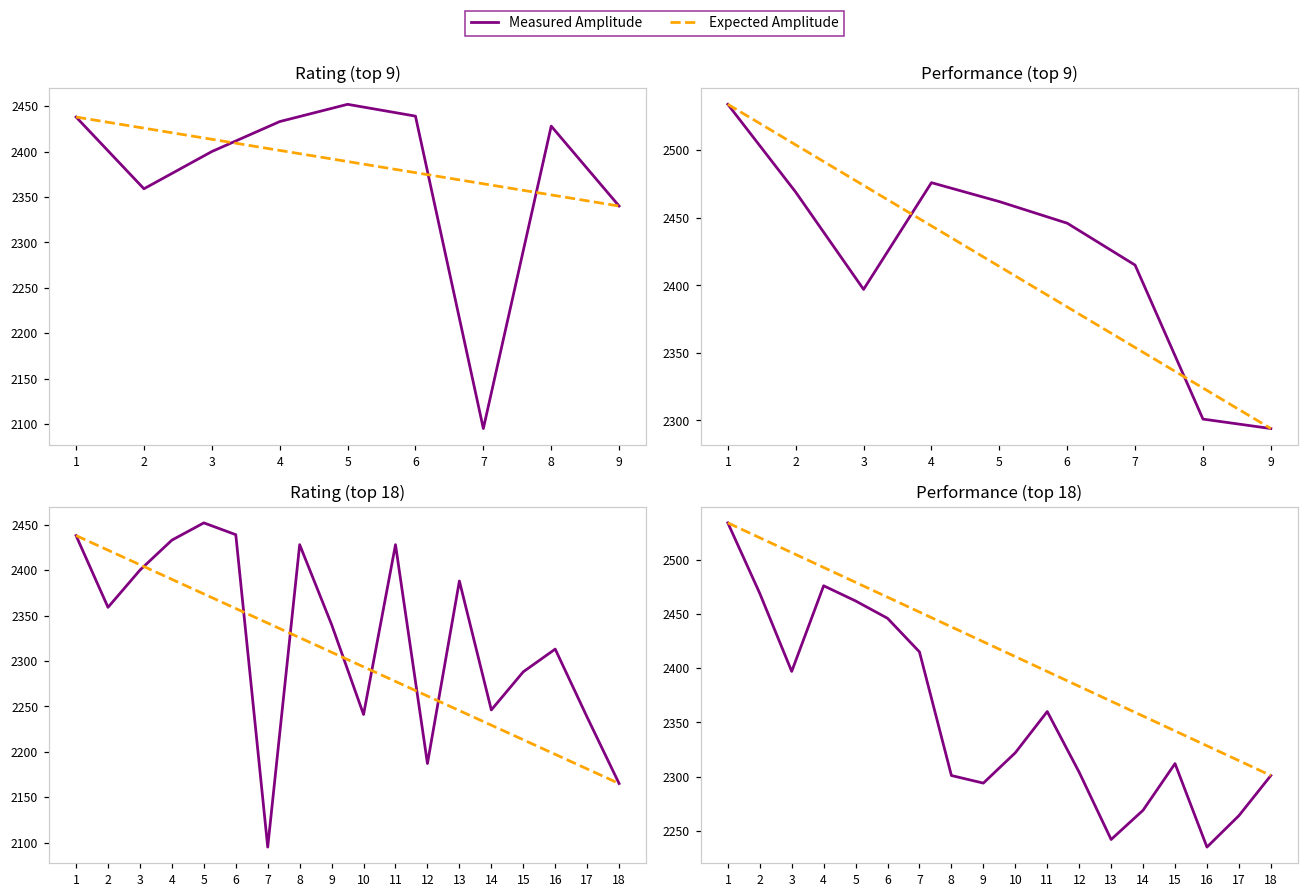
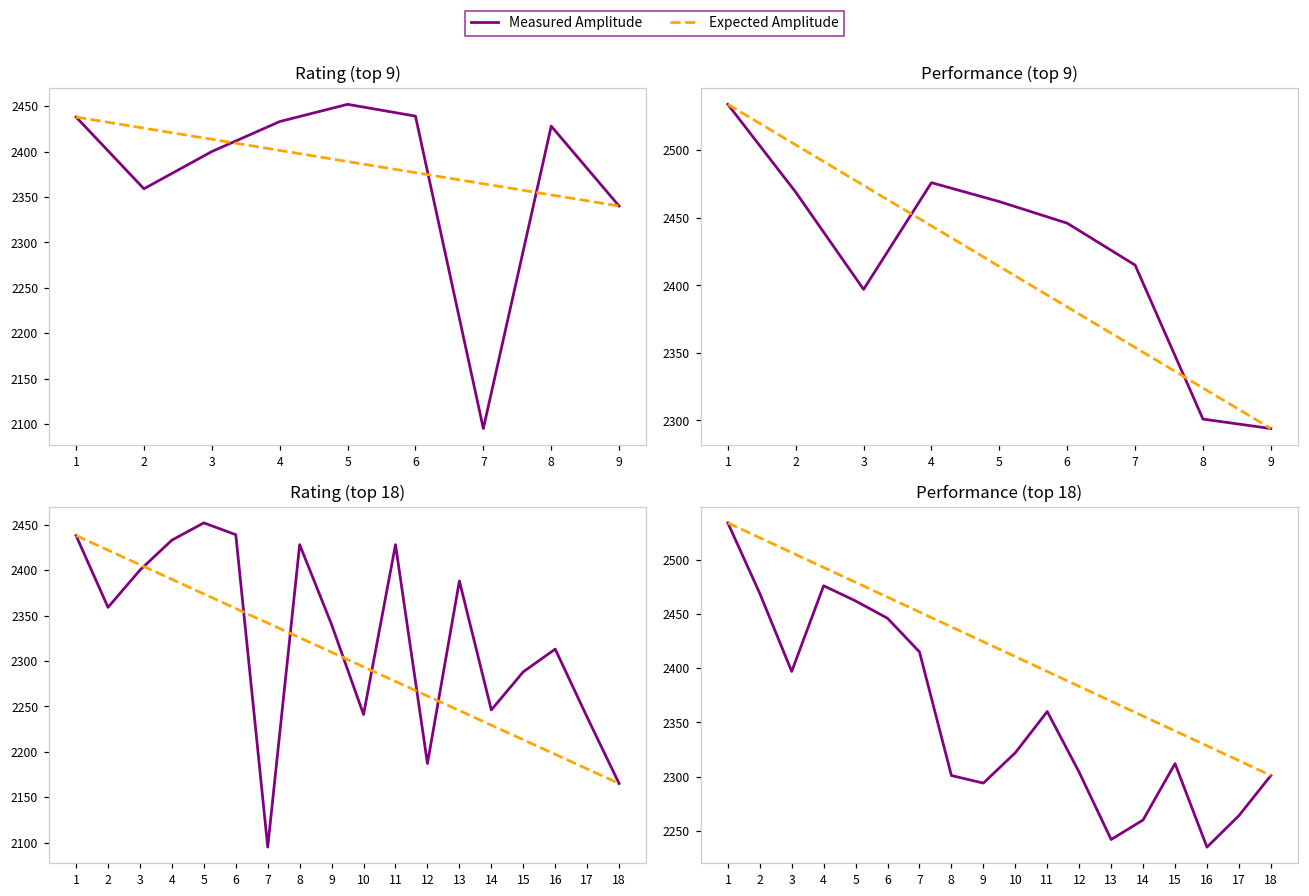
  {
    "Rating (top 9)": {
      "Measured Amplitude": {
        "2": 2360,
        "3": 2400,
        "4": 2430,
        "5": 2450,
        "6": 2440,
        "7": 2100,
        "8": 2430
      },
      "Expected Amplitude": {
        "2": 2430,
        "3": 2410,
        "4": 2400,
        "5": 2390,
        "6": 2380,
        "7": 2360,
        "8": 2350
      }
    },
    "Performance (top 9)": {
      "Measured Amplitude": {
        "2": 2469,
        "3": 2397,
        "4": 2476,
        "5": 2462,
        "6": 2446,
        "7": 2415,
        "8": 2301
      },
      "Expected Amplitude": {
        "2": 2504,
        "3": 2474,
        "4": 2444,
        "5": 2414,
        "6": 2384,
        "7": 2354,
        "8": 2324
      }
    },
    "Rating (top 18)": {
      "Measured Amplitude": {
        "2": 2360,
        "3": 2400,
        "4": 2430,
        "5": 2450,
        "6": 2440,
        "7": 2100,
        "8": 2430,
        "9": 2340,
        "10": 2240,
        "11": 2430,
        "12": 2190,
        "13": 2390,
        "14": 2250,
        "15": 2290,
        "16": 2310,
        "17": 2240
      },
      "Expected Amplitude": {
        "2": 2420,
        "3": 2410,
        "4": 2390,
        "5": 2370,
        "6": 2360,
        "7": 2340,
        "8": 2330,
        "9": 2310,
        "10": 2290,
        "11": 2280,
        "12": 2260,
        "13": 2250,
        "14": 2230,
        "15": 2210,
        "16": 2200,
        "17": 2180
      }
    },
    "Performance (top 18)": {
      "Measured Amplitude": {
        "2": 2470,
        "3": 2400,
        "4": 2480,
        "5": 2460,
        "6": 2450,
        "7": 2420,
        "8": 2300,
        "9": 2290,
        "10": 2320,
        "11": 2360,
        "12": 2300,
        "13": 2240,
-       "14": 2270,
+       "14": 2260,
        "15": 2310,
        "16": 2240,
        "17": 2260
      },
      "Expected Amplitude": {
        "2": 2520,
        "3": 2510,
        "4": 2490,
        "5": 2480,
        "6": 2470,
        "7": 2450,
        "8": 2440,
        "9": 2420,
        "10": 2410,
        "11": 2400,
        "12": 2380,
        "13": 2370,
        "14": 2360,
        "15": 2340,
        "16": 2330,
        "17": 2310
      }
    }
  }
